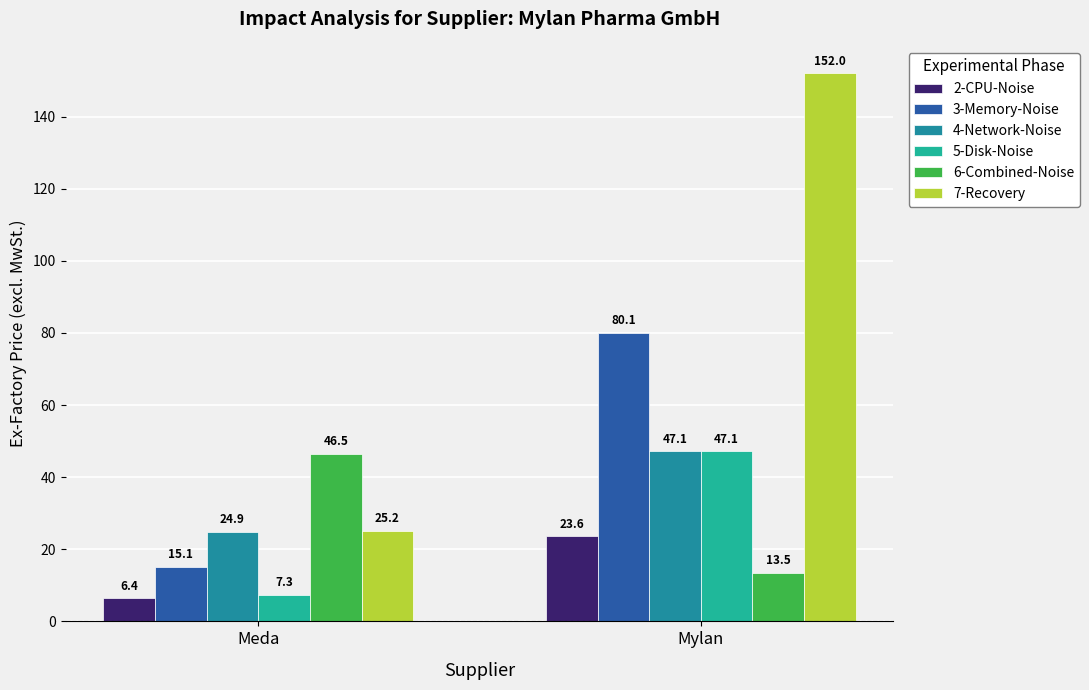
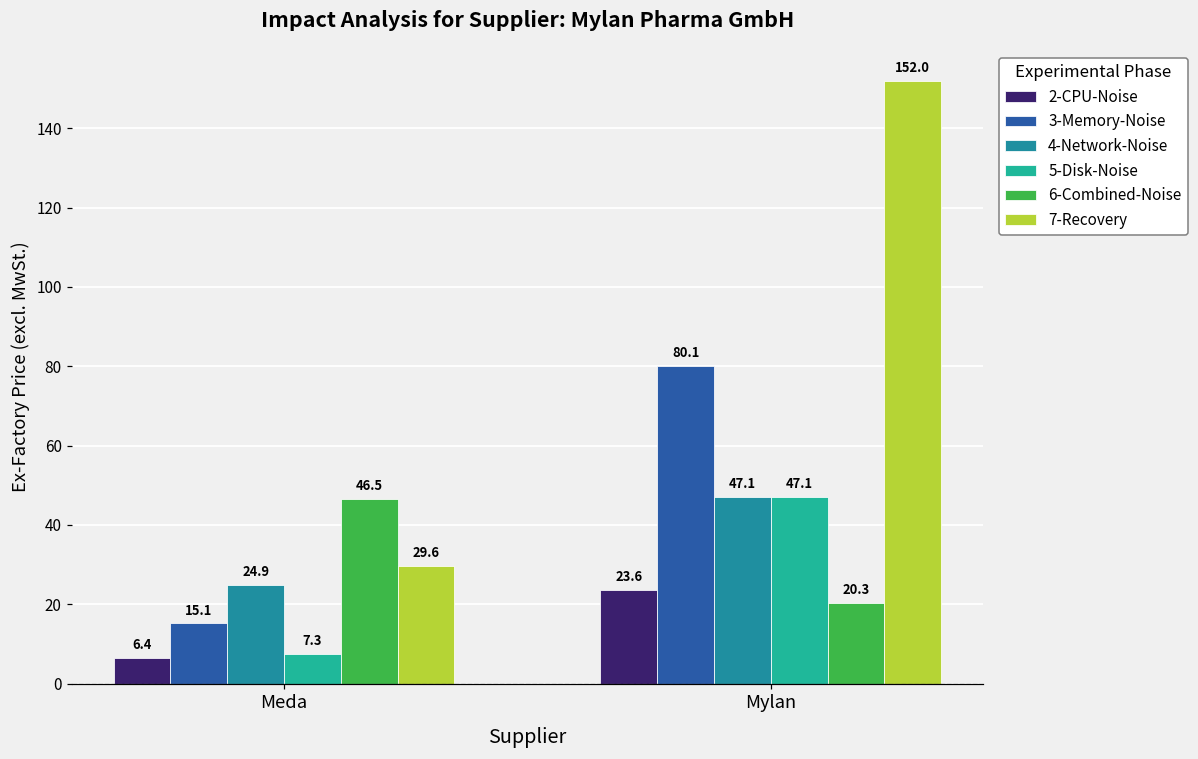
  {
    "2-CPU-Noise": {
      "Meda": 6.4,
      "Mylan": 23.6
    },
    "6-Combined-Noise": {
      "Meda": 46.5,
-     "Mylan": 13.5
+     "Mylan": 20.3
    },
    "7-Recovery": {
-     "Meda": 25.2,
+     "Meda": 29.6,
      "Mylan": 152.0
    }
  }
